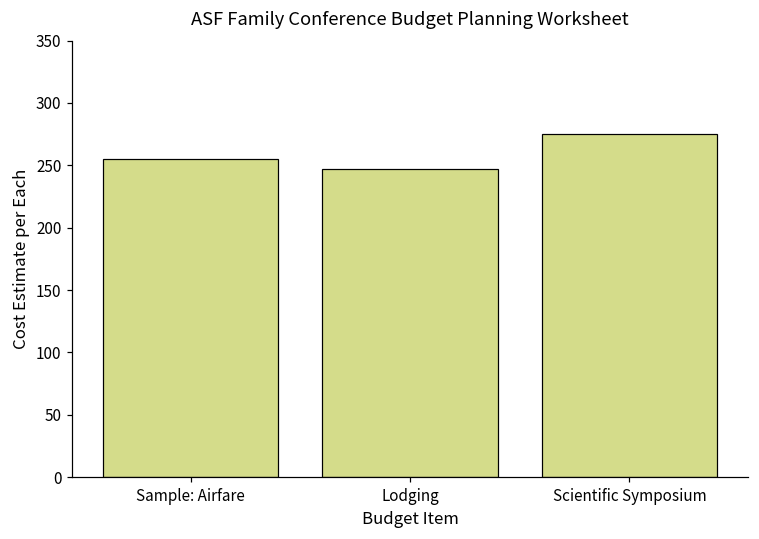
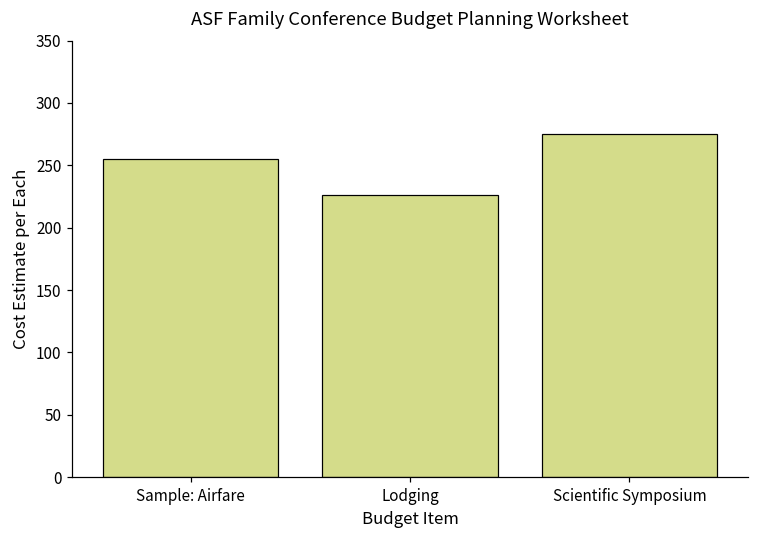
  {
    "Sample: Airfare": 255,
-   "Lodging": 247,
+   "Lodging": 226,
    "Scientific Symposium": 275
  }
